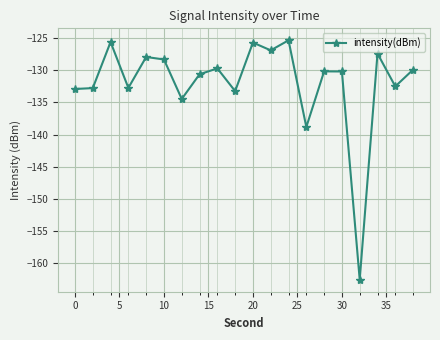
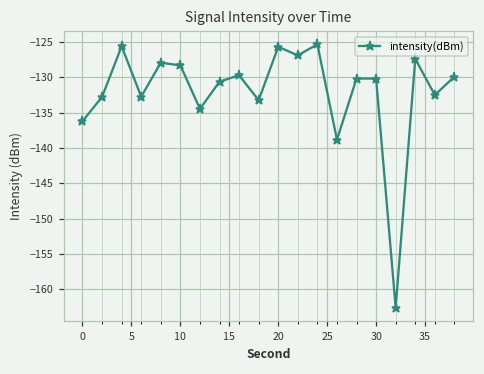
  {
-   "0": -133,
+   "0": -136,
    "10": -128,
    "20": -126,
    "30": -130
  }
